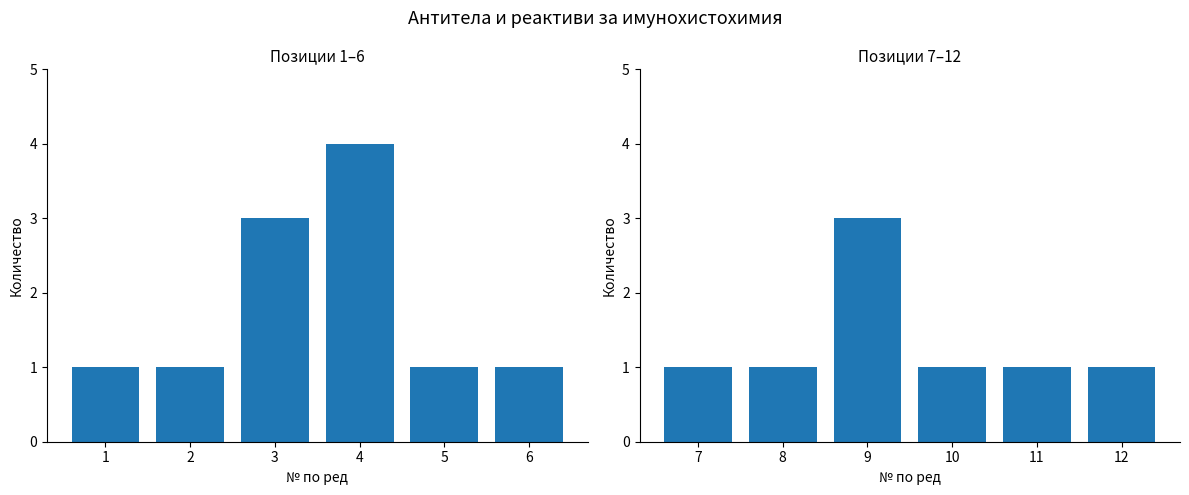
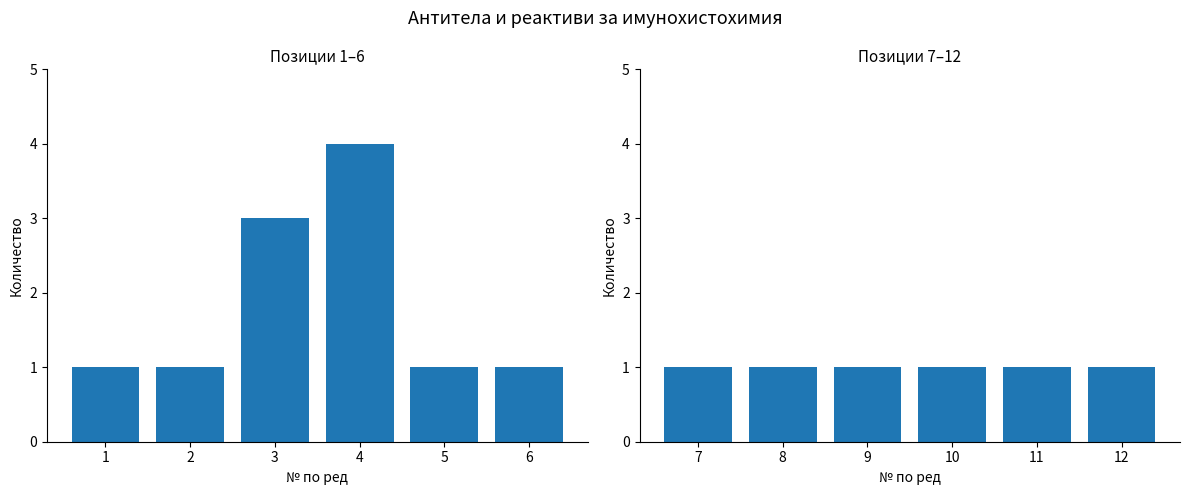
  {
    "Позиции 1–6": {
      "1": 1.0,
      "2": 1.0,
      "3": 3.0,
      "4": 4.0,
      "5": 1.0,
      "6": 1.0
    },
    "Позиции 7–12": {
      "7": 1,
      "8": 1,
-     "9": 3,
+     "9": 1,
      "10": 1,
      "11": 1,
      "12": 1
    }
  }
